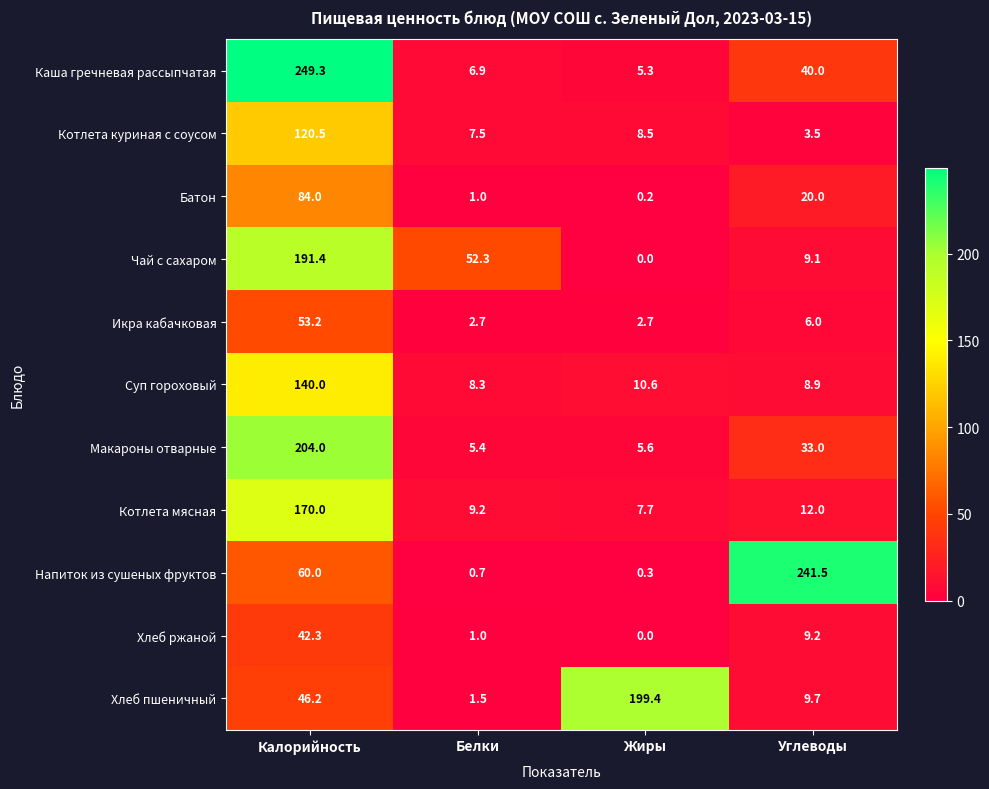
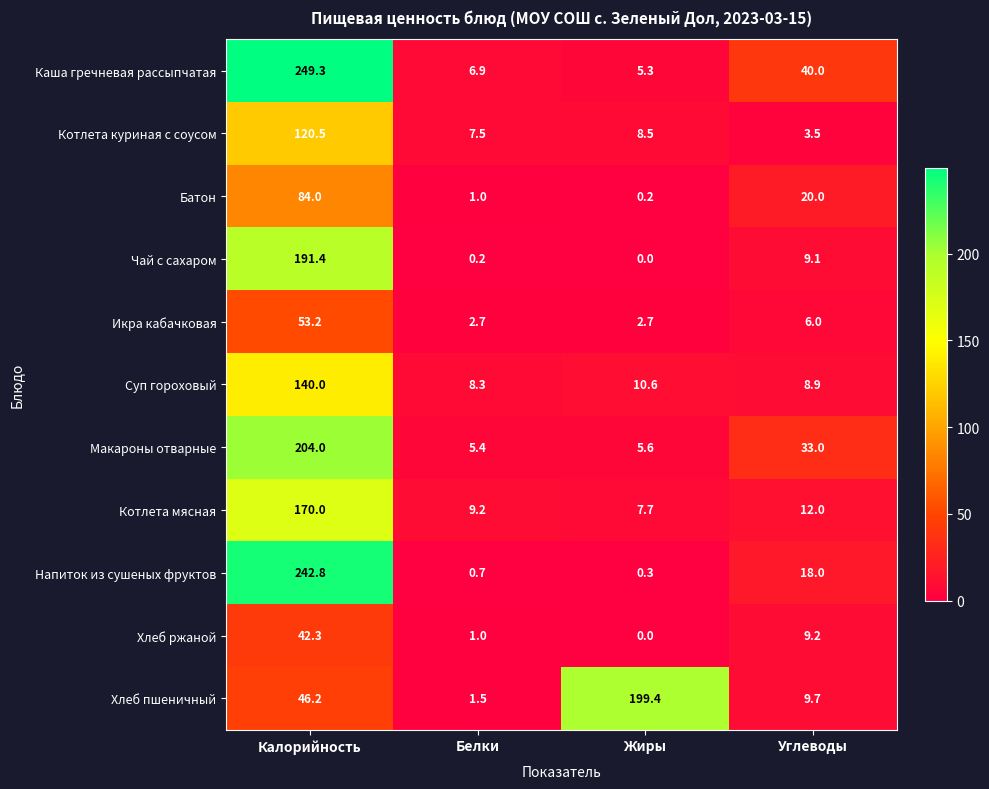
  {
    "Каша гречневая рассыпчатая": {
      "Калорийность": 249.3,
      "Белки": 6.9,
      "Жиры": 5.3,
      "Углеводы": 40.0
    },
    "Котлета куриная с соусом": {
      "Калорийность": 120.5,
      "Белки": 7.5,
      "Жиры": 8.5,
      "Углеводы": 3.5
    },
    "Батон": {
      "Калорийность": 84.0,
      "Белки": 1.0,
      "Жиры": 0.2,
      "Углеводы": 20.0
    },
    "Чай с сахаром": {
      "Калорийность": 191.4,
-     "Белки": 52.3,
+     "Белки": 0.2,
      "Жиры": 0.0,
      "Углеводы": 9.1
    },
    "Икра кабачковая": {
      "Калорийность": 53.2,
      "Белки": 2.7,
      "Жиры": 2.7,
      "Углеводы": 6.0
    },
    "Суп гороховый": {
      "Калорийность": 140.0,
      "Белки": 8.3,
      "Жиры": 10.6,
      "Углеводы": 8.9
    },
    "Макароны отварные": {
      "Калорийность": 204.0,
      "Белки": 5.4,
      "Жиры": 5.6,
      "Углеводы": 33.0
    },
    "Котлета мясная": {
      "Калорийность": 170.0,
      "Белки": 9.2,
      "Жиры": 7.7,
      "Углеводы": 12.0
    },
    "Напиток из сушеных фруктов": {
-     "Калорийность": 60.0,
+     "Калорийность": 242.8,
      "Белки": 0.7,
      "Жиры": 0.3,
-     "Углеводы": 241.5
+     "Углеводы": 18.0
    },
    "Хлеб ржаной": {
      "Калорийность": 42.3,
      "Белки": 1.0,
      "Жиры": 0.0,
      "Углеводы": 9.2
    },
    "Хлеб пшеничный": {
      "Калорийность": 46.2,
      "Белки": 1.5,
      "Жиры": 199.4,
      "Углеводы": 9.7
    }
  }
